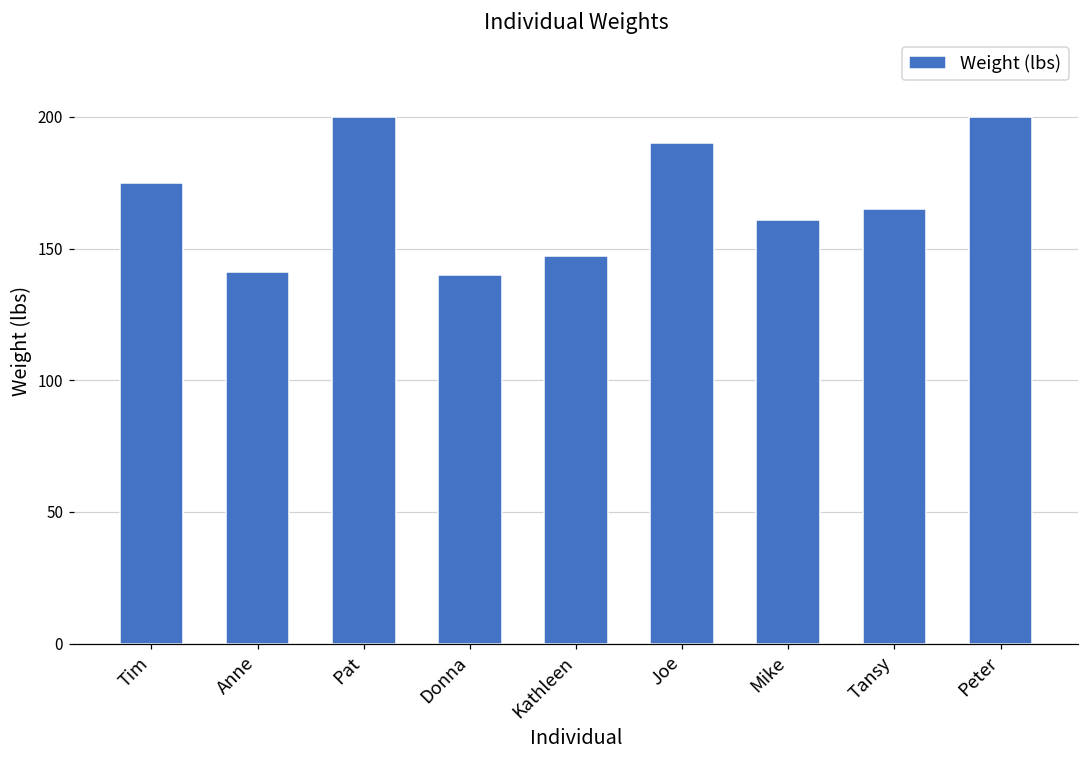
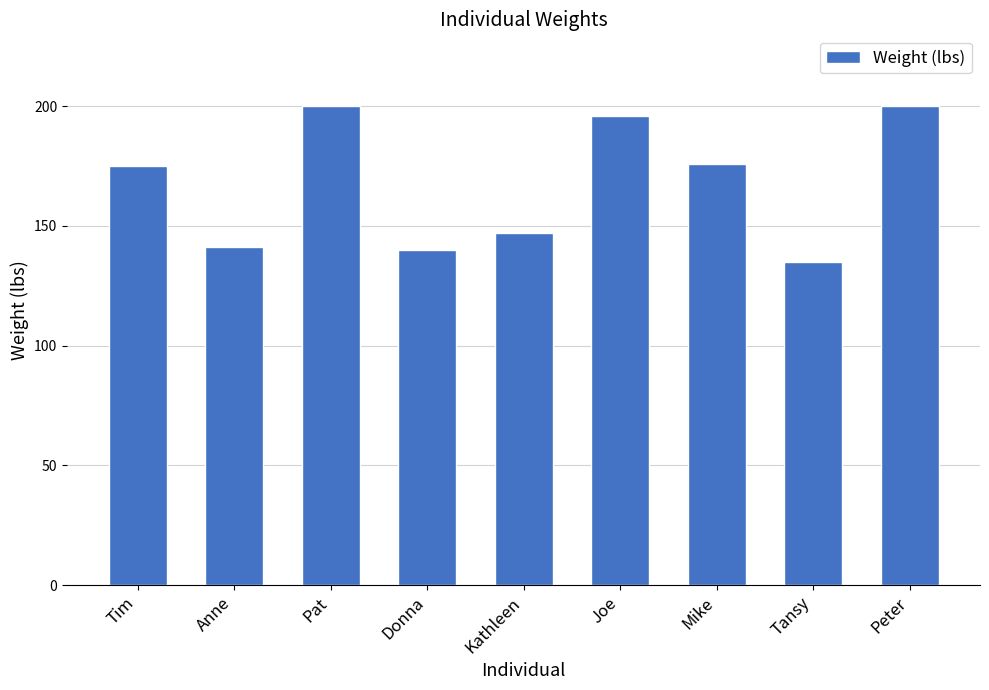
  {
    "Tim": 175,
    "Anne": 141,
    "Pat": 200,
    "Donna": 140,
    "Kathleen": 147,
-   "Joe": 190,
-   "Mike": 161,
-   "Tansy": 165,
+   "Joe": 196,
+   "Mike": 176,
+   "Tansy": 135,
    "Peter": 200
  }
